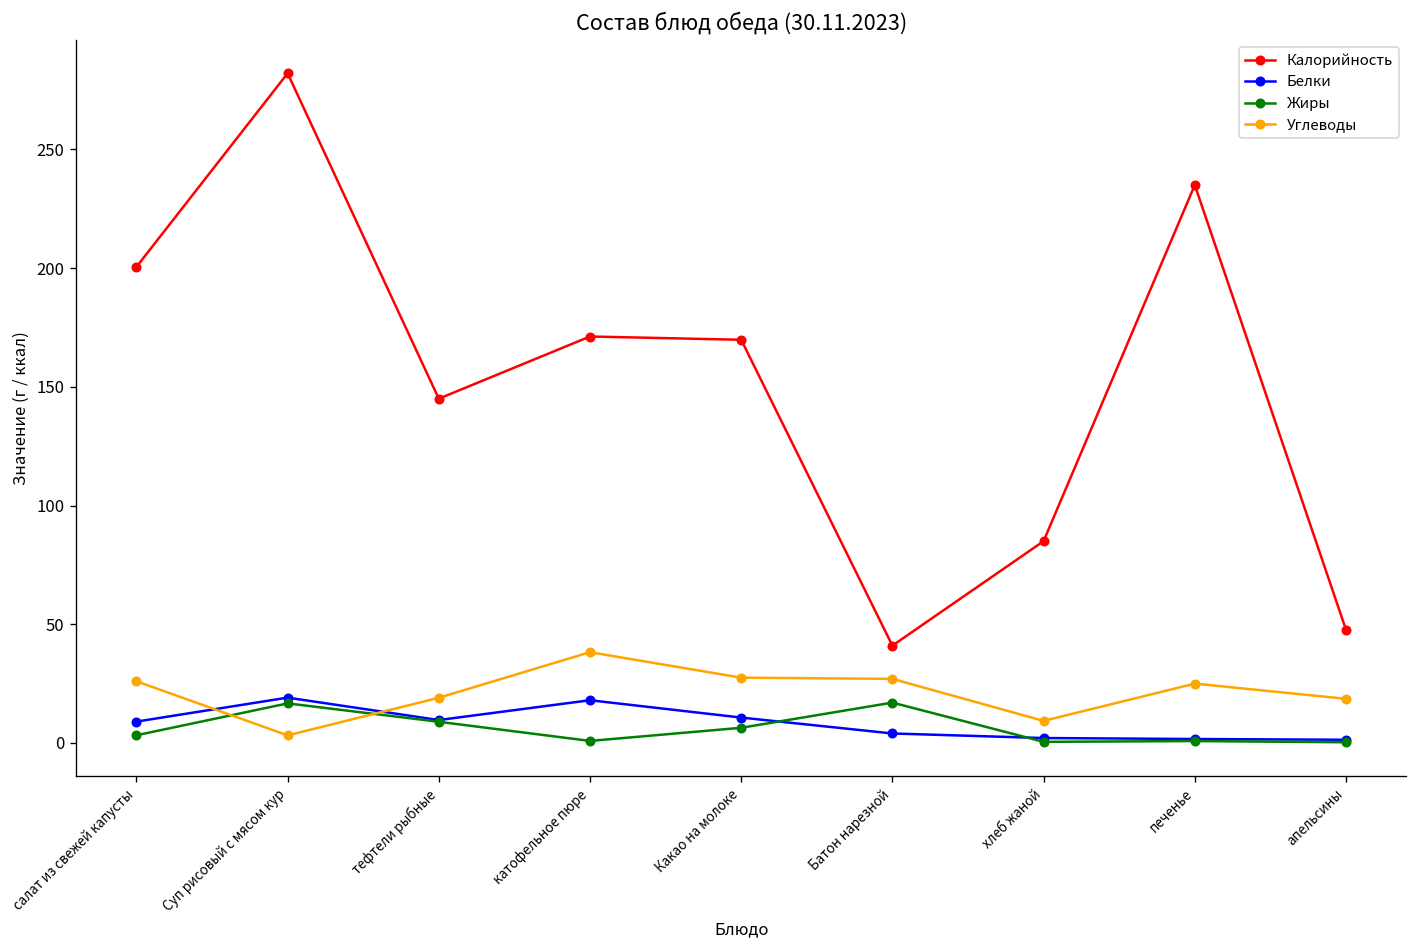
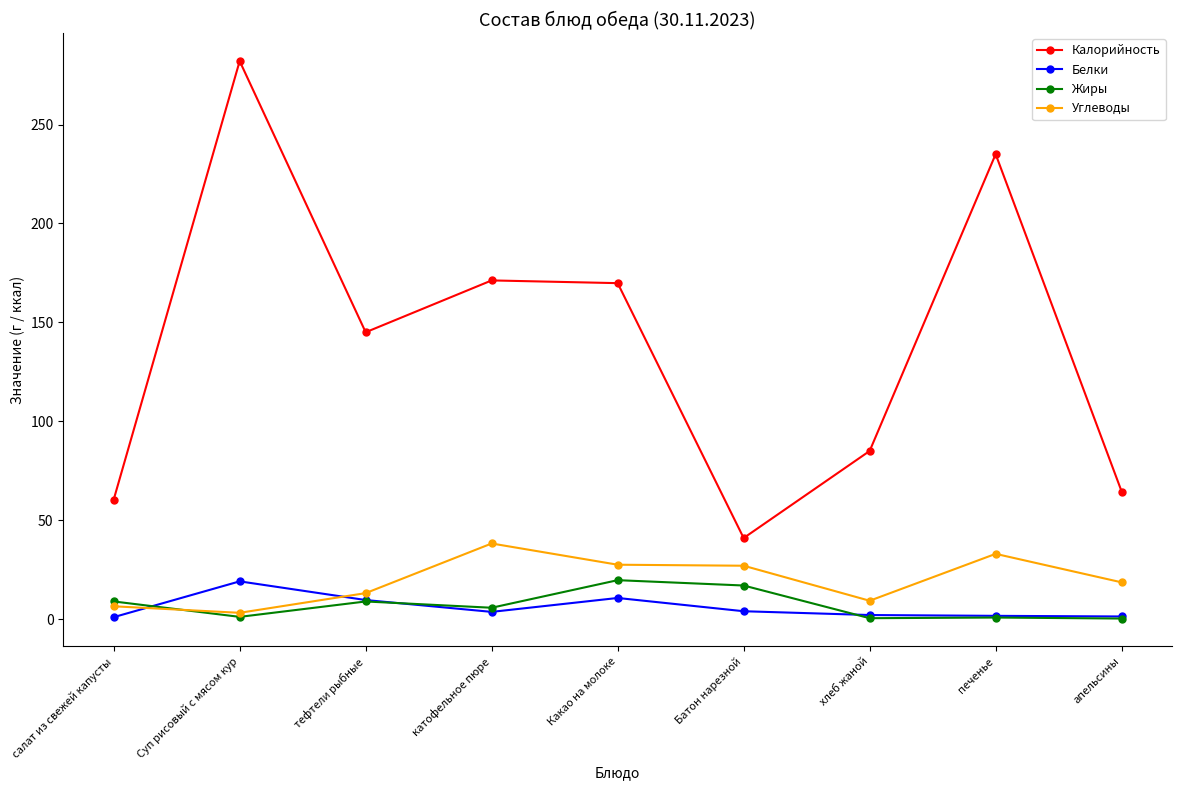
  {
    "Калорийность": {
-     "салат из свежей капусты": 201,
+     "салат из свежей капусты": 60,
      "Суп рисовый с мясом кур": 282,
      "тефтели рыбные": 145,
      "катофельное пюре": 171,
      "Какао на молоке": 170,
      "Батон нарезной": 41,
      "хлеб жаной": 85,
      "печенье": 235,
-     "апельсины": 48
+     "апельсины": 65
    },
    "Белки": {
-     "салат из свежей капусты": 9,
+     "салат из свежей капусты": 1,
      "Суп рисовый с мясом кур": 19,
-     "катофельное пюре": 18,
+     "катофельное пюре": 4,
      "Какао на молоке": 11,
      "Батон нарезной": 4,
      "хлеб жаной": 2
    },
    "Жиры": {
-     "салат из свежей капусты": 3,
-     "Суп рисовый с мясом кур": 17,
-     "катофельное пюре": 1,
-     "Какао на молоке": 6,
+     "салат из свежей капусты": 9,
+     "Суп рисовый с мясом кур": 1,
+     "катофельное пюре": 6,
+     "Какао на молоке": 20,
      "Батон нарезной": 17,
      "хлеб жаной": 0
    },
    "Углеводы": {
-     "салат из свежей капусты": 26,
+     "салат из свежей капусты": 7,
      "Суп рисовый с мясом кур": 3,
-     "тефтели рыбные": 19,
+     "тефтели рыбные": 13,
      "катофельное пюре": 38,
      "Какао на молоке": 28,
      "Батон нарезной": 27,
      "хлеб жаной": 9,
-     "печенье": 25,
+     "печенье": 33,
      "апельсины": 19
    }
  }
